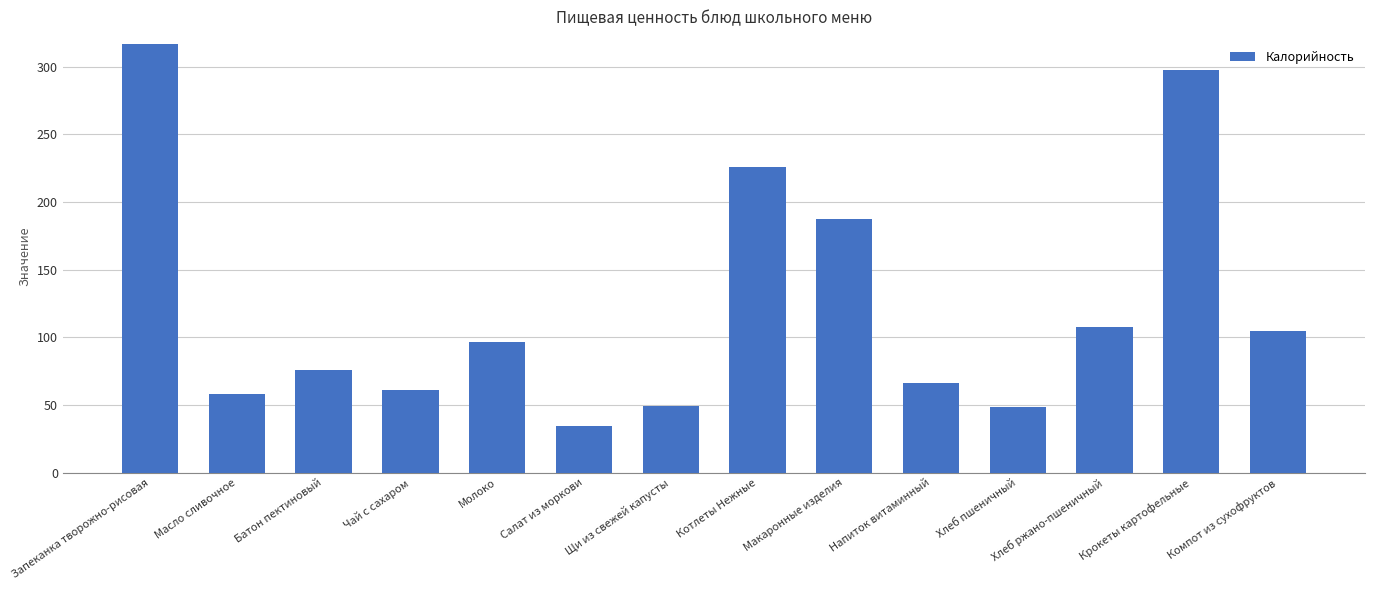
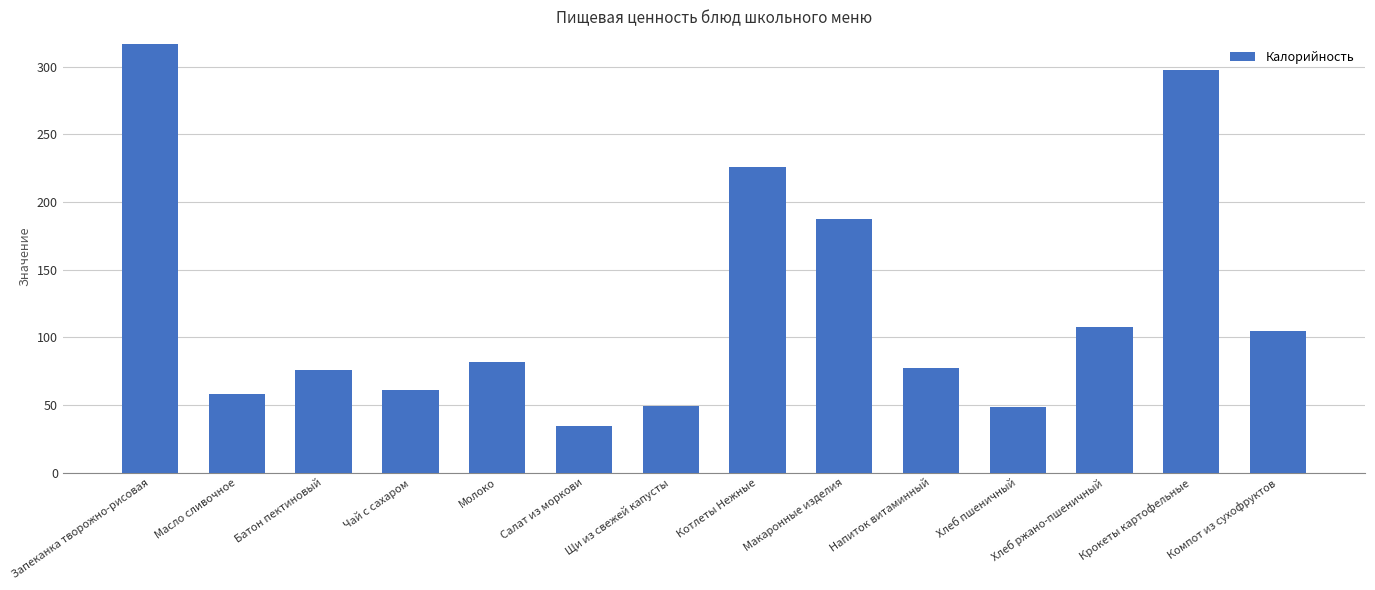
  {
    "Запеканка творожно-рисовая": 317,
    "Масло сливочное": 58,
    "Батон пектиновый": 76,
    "Чай с сахаром": 61,
-   "Молоко": 96,
+   "Молоко": 82,
    "Салат из моркови": 34,
    "Щи из свежей капусты": 49,
    "Котлеты Нежные": 226,
    "Макаронные изделия": 188,
-   "Напиток витаминный": 66,
+   "Напиток витаминный": 78,
    "Хлеб пшеничный": 48,
    "Хлеб ржано-пшеничный": 108,
    "Крокеты картофельные": 298,
    "Компот из сухофруктов": 104
  }
